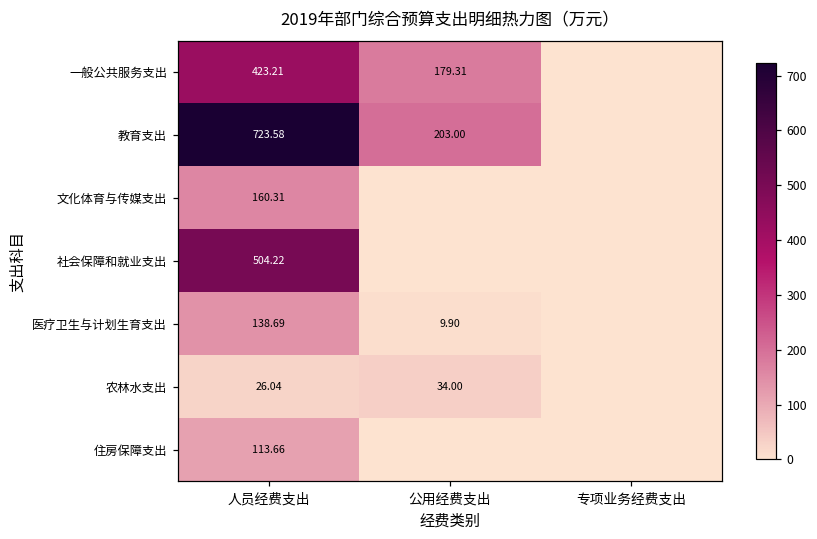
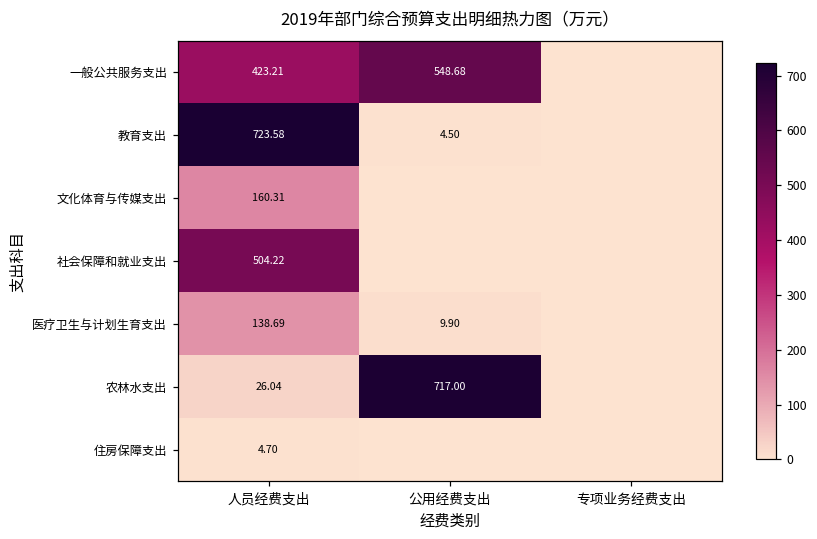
  {
    "一般公共服务支出": {
      "人员经费支出": 423.21,
-     "公用经费支出": 179.31
+     "公用经费支出": 548.68
    },
    "教育支出": {
      "人员经费支出": 723.58,
-     "公用经费支出": 203.00
+     "公用经费支出": 4.50
    },
    "文化体育与传媒支出": {
      "人员经费支出": 160.31
    },
    "社会保障和就业支出": {
      "人员经费支出": 504.22
    },
    "医疗卫生与计划生育支出": {
      "人员经费支出": 138.69,
      "公用经费支出": 9.90
    },
    "农林水支出": {
      "人员经费支出": 26.04,
-     "公用经费支出": 34.00
+     "公用经费支出": 717.00
    },
    "住房保障支出": {
-     "人员经费支出": 113.66
+     "人员经费支出": 4.70
    }
  }
